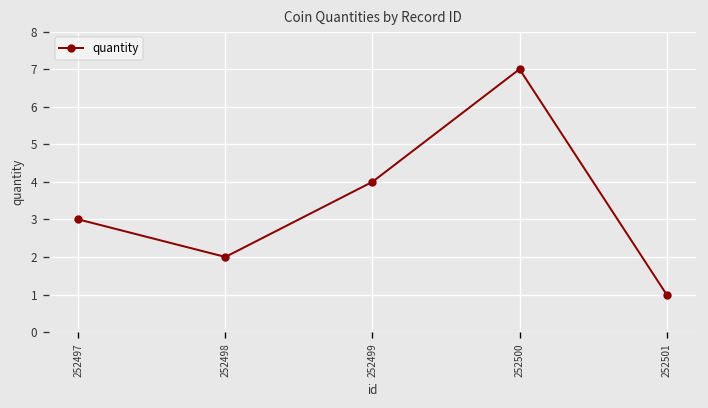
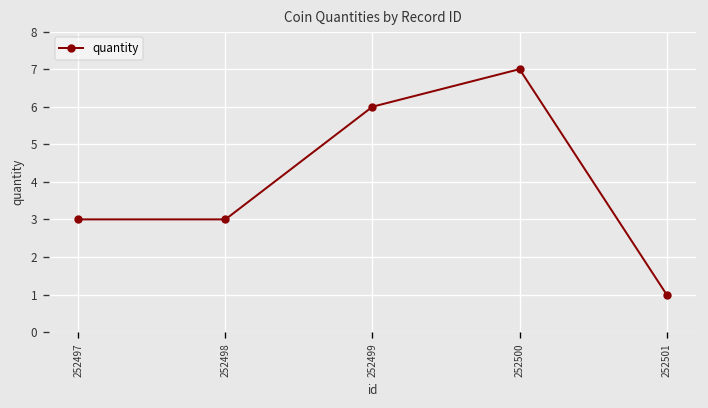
  {
    "252497": 3,
-   "252498": 2,
-   "252499": 4,
+   "252498": 3,
+   "252499": 6,
    "252500": 7,
    "252501": 1
  }
